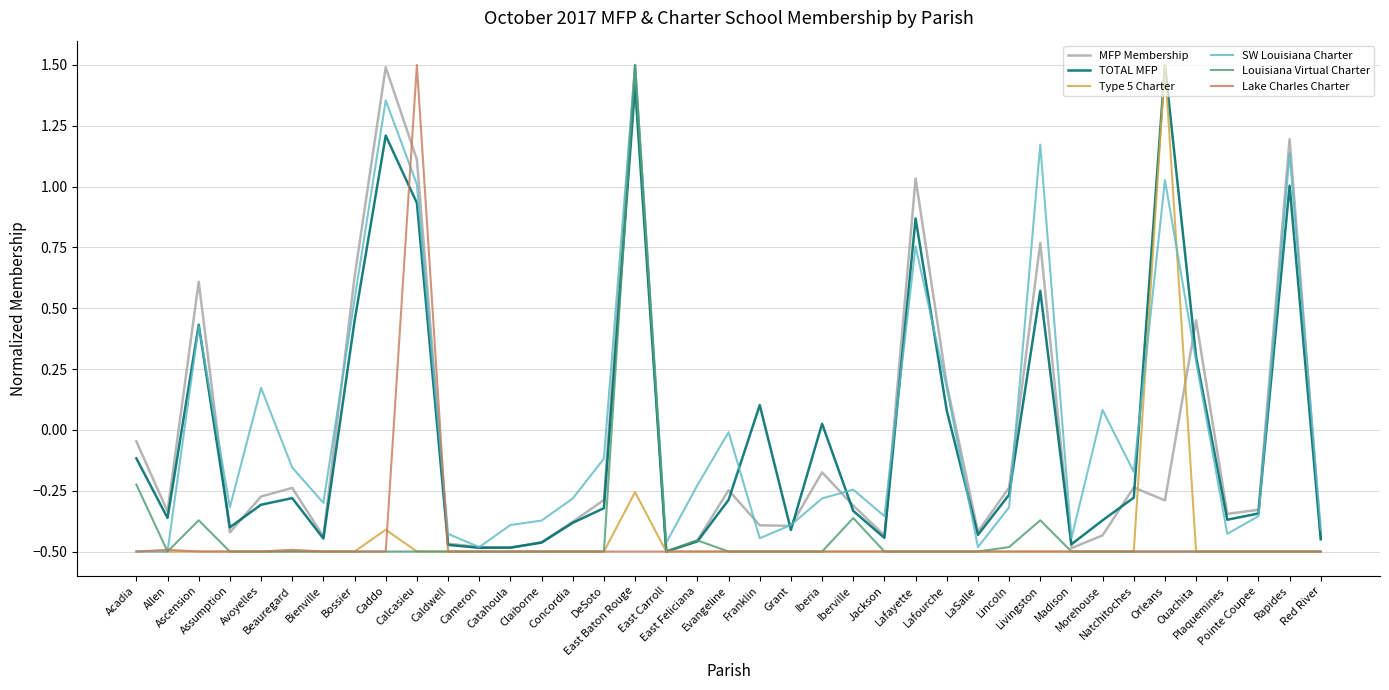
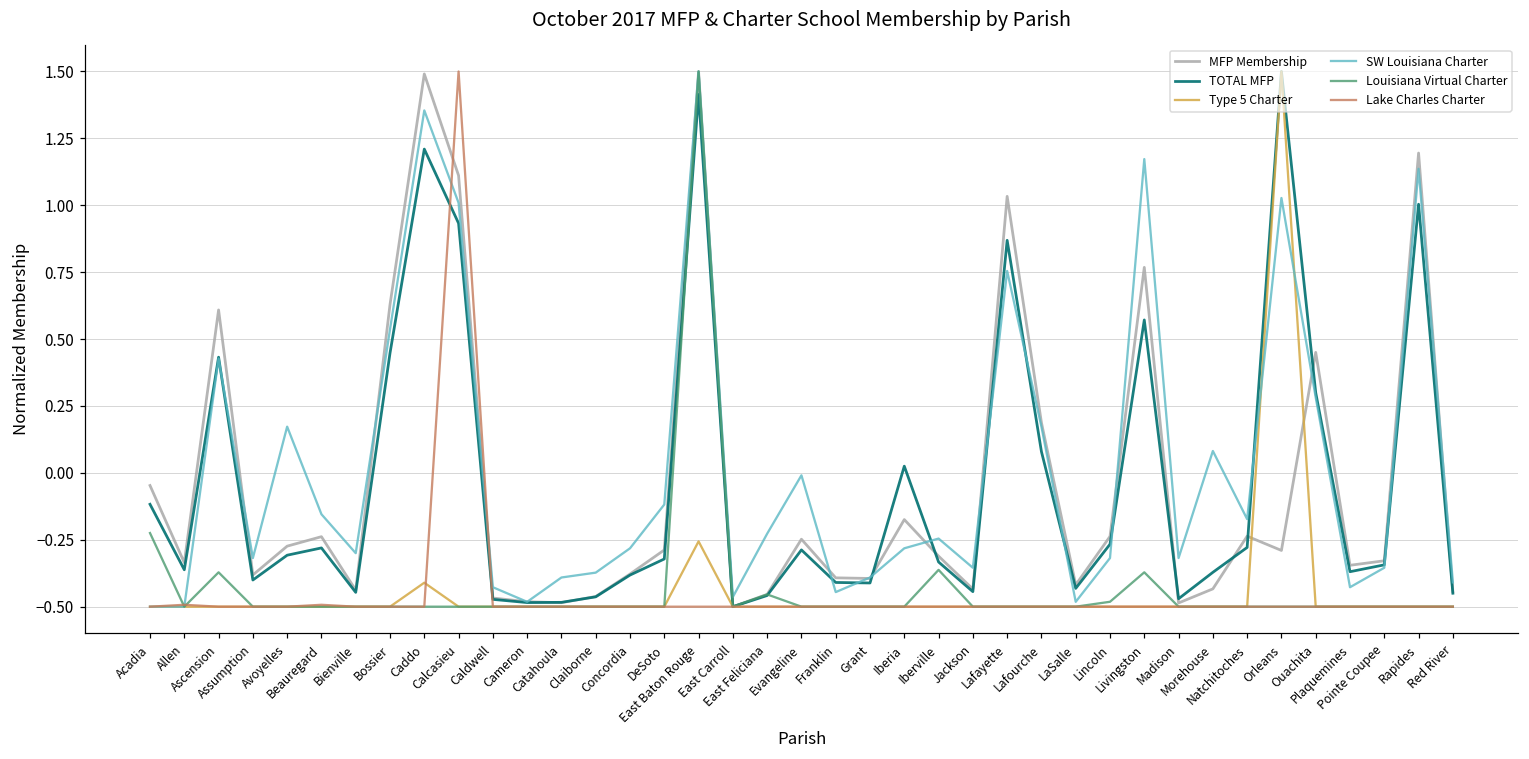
  {
    "MFP Membership": {
      "Acadia": -0.05,
      "Allen": -0.34,
      "Ascension": 0.61,
-     "Assumption": -0.42,
+     "Assumption": -0.38,
      "Avoyelles": -0.27,
      "Beauregard": -0.24,
      "Bossier": 0.63,
      "Caddo": 1.49,
      "Calcasieu": 1.11,
      "DeSoto": -0.29,
      "Evangeline": -0.25,
      "Franklin": -0.39,
      "Iberia": -0.17,
      "Iberville": -0.31,
      "Lafayette": 1.03,
      "Lafourche": 0.19,
      "LaSalle": -0.42,
      "Lincoln": -0.24,
      "Livingston": 0.77,
      "Madison": -0.49,
      "Morehouse": -0.43,
      "Natchitoches": -0.24,
      "Orleans": -0.29,
      "Ouachita": 0.45,
      "Plaquemines": -0.35,
      "Pointe Coupee": -0.33,
      "Rapides": 1.20
    },
    "TOTAL MFP": {
      "Acadia": -0.12,
      "Allen": -0.36,
      "Assumption": -0.40,
      "Avoyelles": -0.31,
      "Beauregard": -0.28,
      "Bossier": 0.45,
      "Caddo": 1.21,
      "Calcasieu": 0.93,
      "DeSoto": -0.32,
      "East Baton Rouge": 1.41,
      "Evangeline": -0.29,
-     "Franklin": 0.10,
+     "Franklin": -0.41,
      "Grant": -0.41,
      "Iberia": 0.03,
      "Iberville": -0.33,
      "Lafayette": 0.87,
      "Lafourche": 0.08,
      "LaSalle": -0.43,
      "Lincoln": -0.27,
      "Livingston": 0.57,
      "Madison": -0.47,
      "Morehouse": -0.37,
      "Natchitoches": -0.28,
      "Ouachita": 0.30,
      "Plaquemines": -0.37,
      "Pointe Coupee": -0.34,
      "Rapides": 1.00
    },
    "SW Louisiana Charter": {
      "Assumption": -0.32,
      "Avoyelles": 0.17,
      "Beauregard": -0.15,
      "Bienville": -0.30,
      "Bossier": 0.54,
      "Caddo": 1.35,
      "Calcasieu": 1.01,
      "Caldwell": -0.43,
      "Catahoula": -0.39,
      "Claiborne": -0.37,
      "Concordia": -0.28,
      "DeSoto": -0.12,
      "East Carroll": -0.46,
      "East Feliciana": -0.23,
      "Evangeline": -0.01,
      "Franklin": -0.45,
      "Iberia": -0.28,
      "Iberville": -0.25,
      "Jackson": -0.35,
      "Lafayette": 0.75,
      "Lafourche": 0.17,
      "LaSalle": -0.48,
      "Lincoln": -0.32,
      "Livingston": 1.17,
-     "Madison": -0.45,
+     "Madison": -0.32,
      "Morehouse": 0.08,
      "Natchitoches": -0.17,
      "Orleans": 1.03,
      "Ouachita": 0.28,
      "Plaquemines": -0.43,
      "Pointe Coupee": -0.35,
      "Rapides": 1.14,
      "Red River": -0.41
    },
    "Louisiana Virtual Charter": {
      "Acadia": -0.22,
      "Ascension": -0.37,
      "Iberville": -0.36,
      "Lincoln": -0.48,
      "Livingston": -0.37
    }
  }
